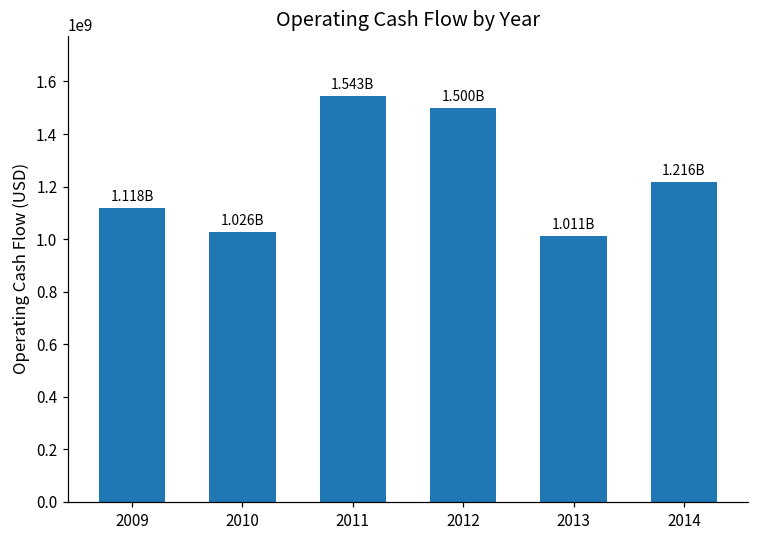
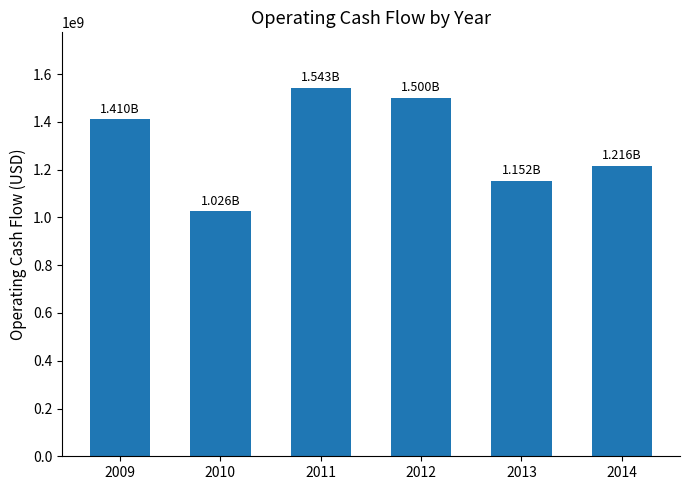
  {
-   "2009": "1.118B",
+   "2009": "1.410B",
    "2010": "1.026B",
    "2011": "1.543B",
    "2012": "1.500B",
-   "2013": "1.011B",
+   "2013": "1.152B",
    "2014": "1.216B"
  }
